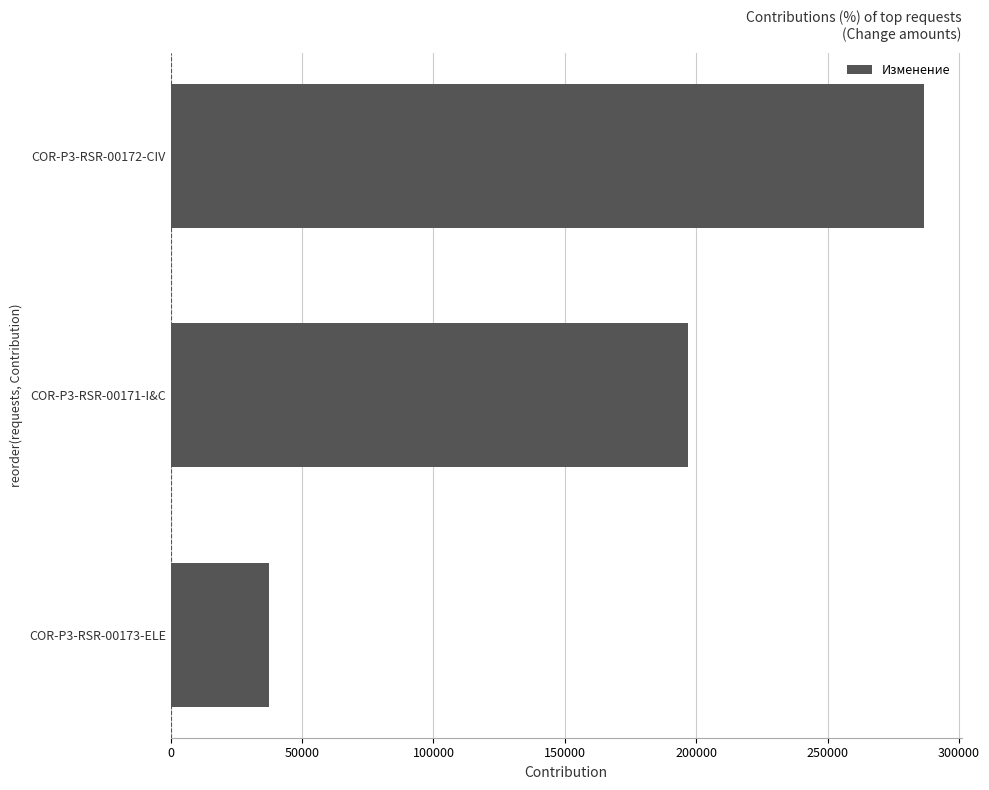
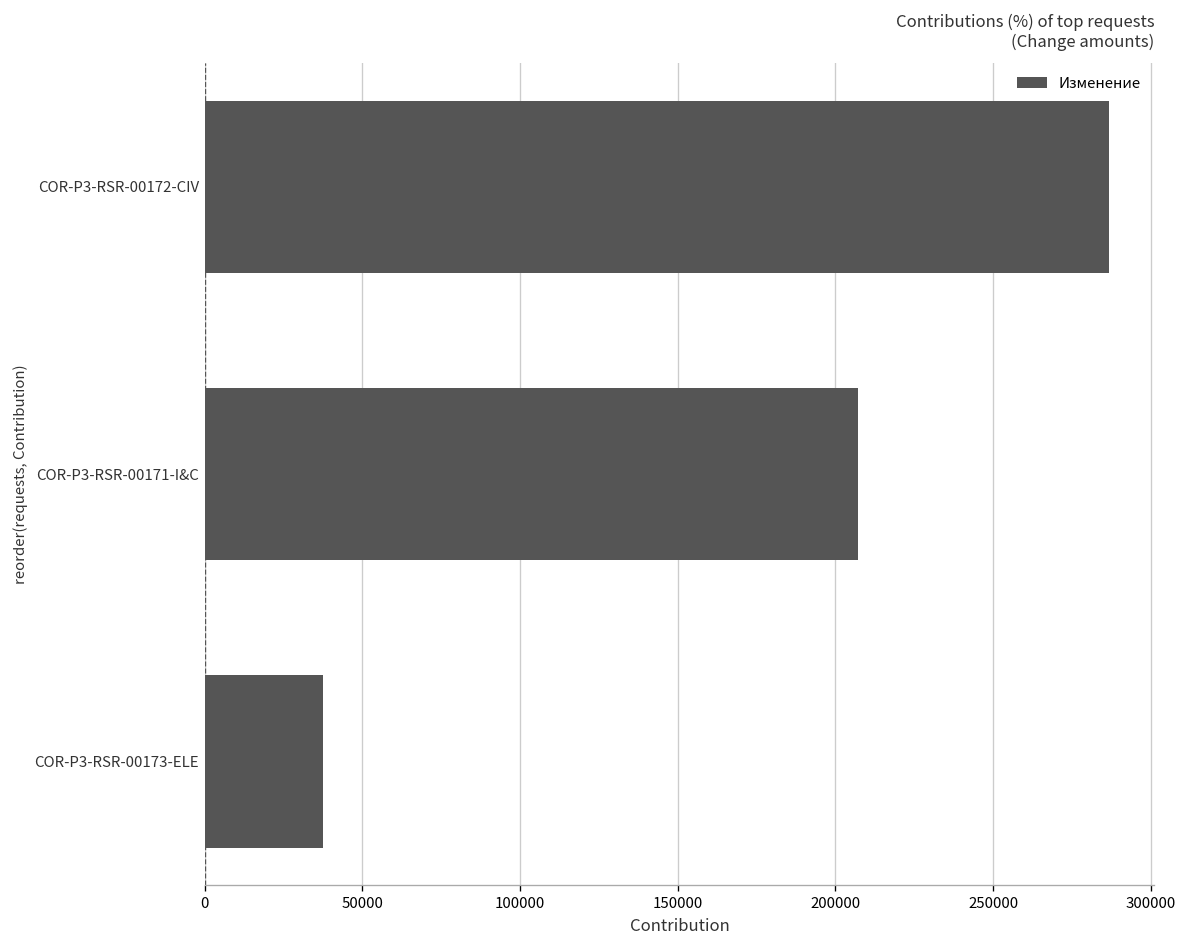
  {
    "COR-P3-RSR-00172-CIV": 287000,
-   "COR-P3-RSR-00171-I&C": 197000,
+   "COR-P3-RSR-00171-I&C": 207000,
    "COR-P3-RSR-00173-ELE": 37000
  }
